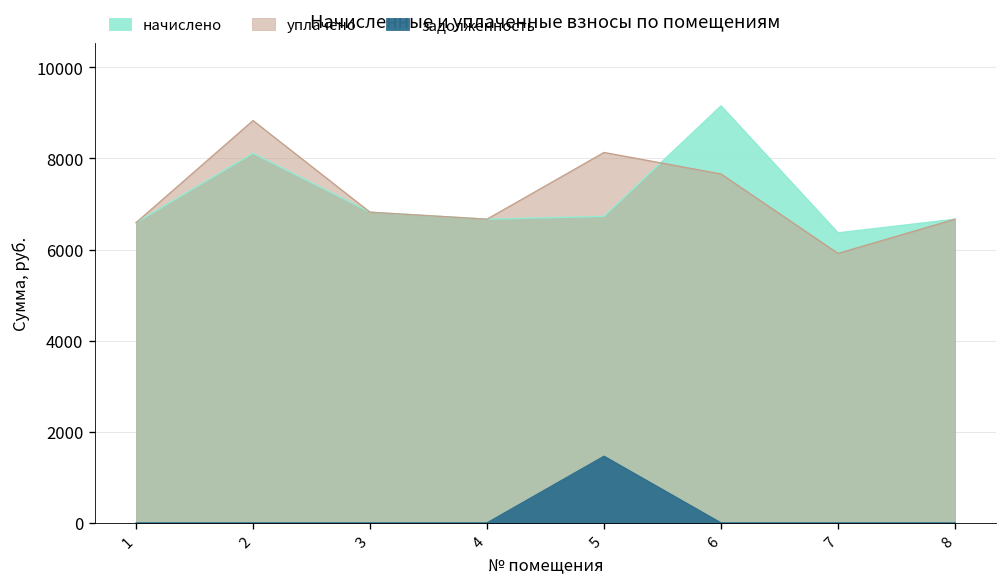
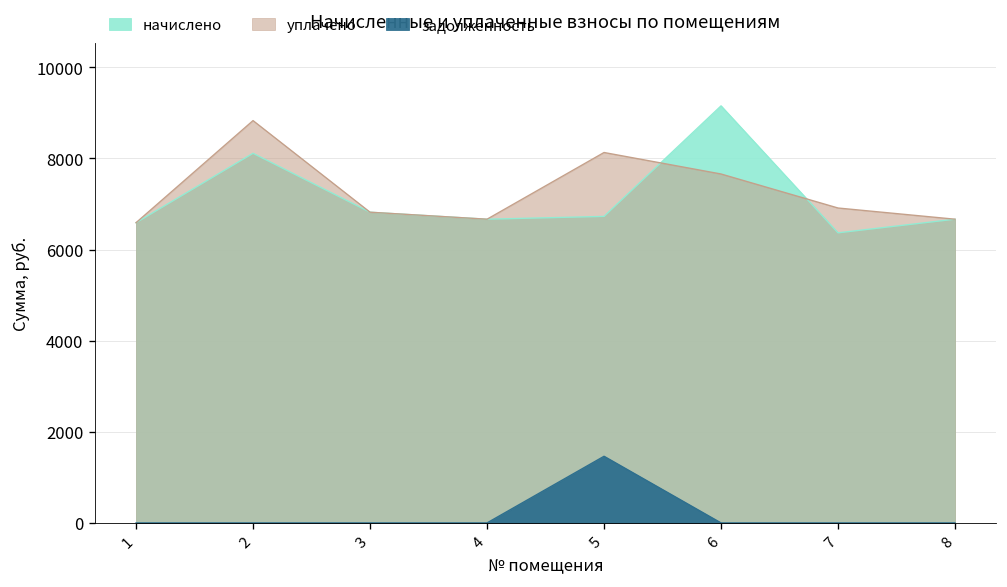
  {
    "начислено": {
      "2": 8100,
      "5": 6700,
      "6": 9200,
      "7": 6400
    },
    "уплачено": {
      "2": 8800,
      "5": 8100,
      "6": 7700,
-     "7": 5900
+     "7": 6900
    },
    "задолженность": {
      "1": 0,
      "2": 0,
      "3": 0,
      "4": 0,
      "5": 1500,
      "6": 0,
      "7": 0,
      "8": 0
    }
  }
